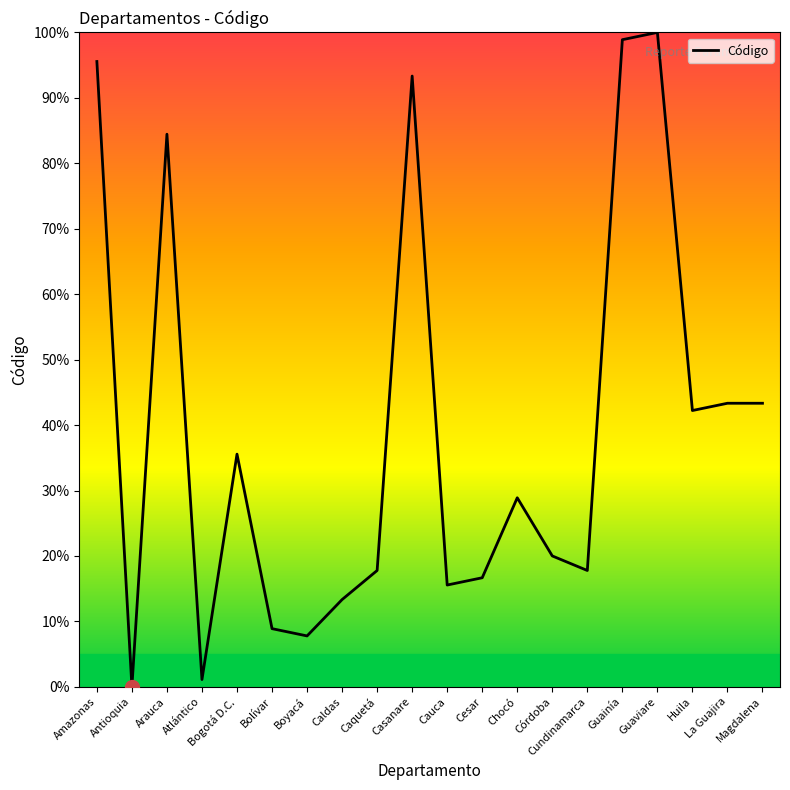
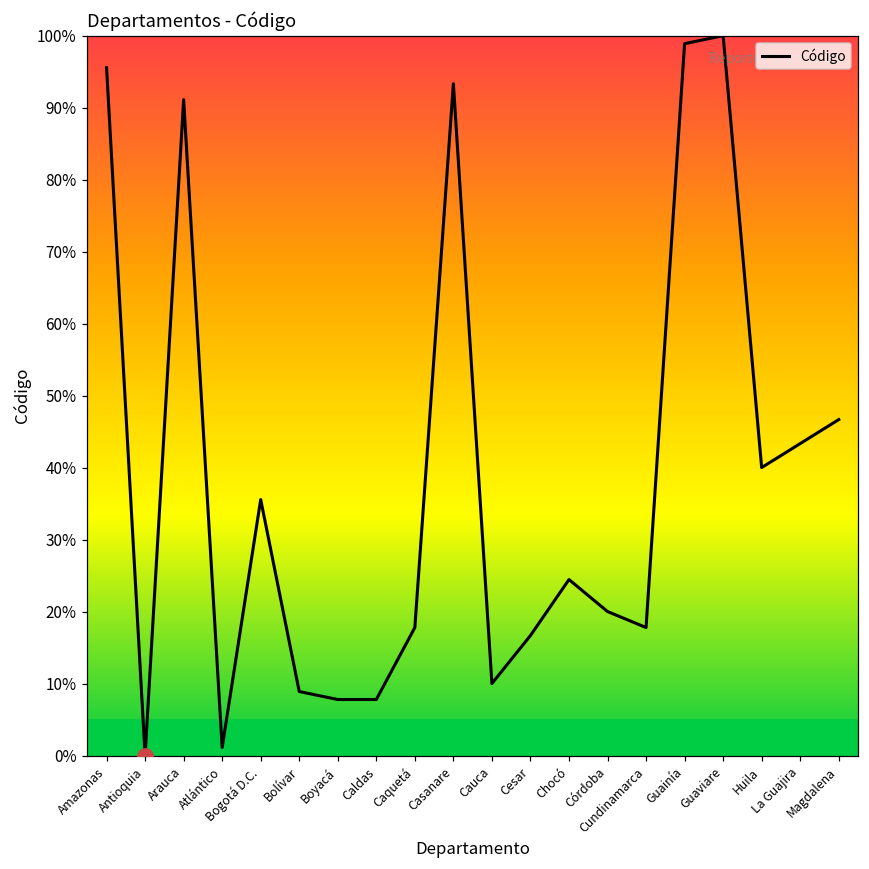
  {
    "Código": {
      "Amazonas": "96%",
-     "Arauca": "84%",
+     "Arauca": "91%",
      "Bogotá D.C.": "36%",
      "Bolívar": "9%",
      "Boyacá": "8%",
-     "Caldas": "13%",
+     "Caldas": "8%",
      "Caquetá": "18%",
      "Casanare": "93%",
-     "Cauca": "16%",
+     "Cauca": "10%",
      "Cesar": "17%",
-     "Chocó": "29%",
+     "Chocó": "24%",
      "Córdoba": "20%",
      "Cundinamarca": "18%",
      "Guainía": "99%",
      "Guaviare": "100%",
-     "Huila": "42%",
+     "Huila": "40%",
      "La Guajira": "43%",
-     "Magdalena": "43%"
+     "Magdalena": "47%"
    }
  }
